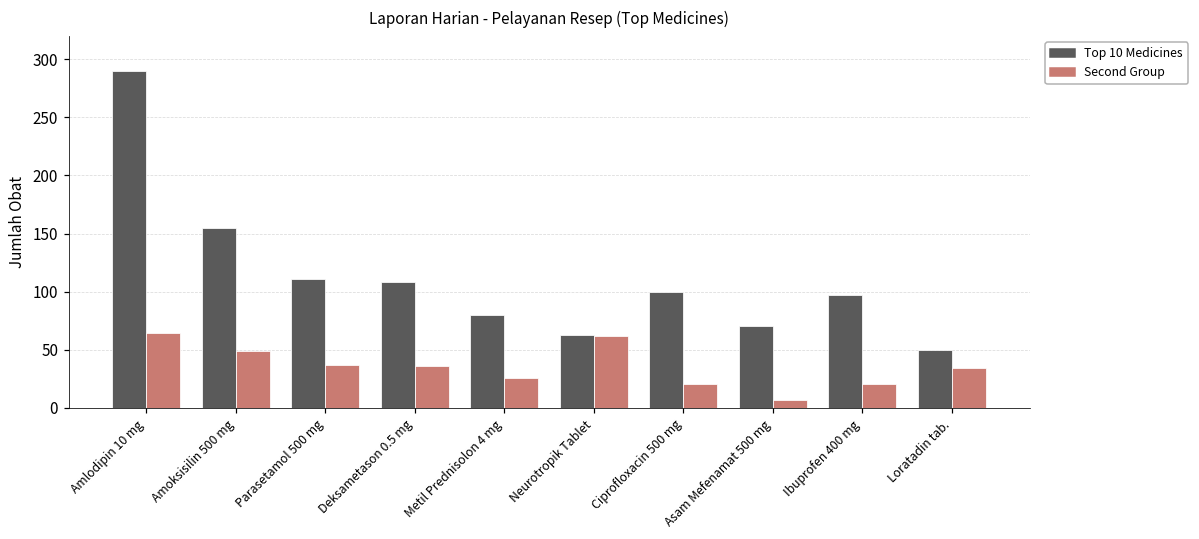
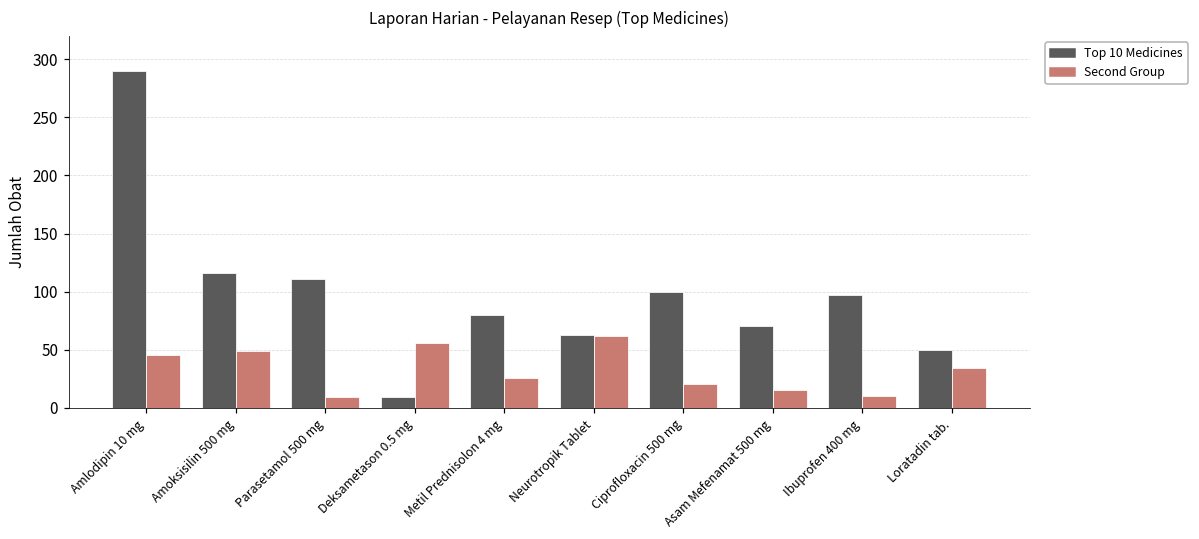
  {
    "Top 10 Medicines": {
      "Amlodipin 10 mg": 290,
-     "Amoksisilin 500 mg": 155,
+     "Amoksisilin 500 mg": 116,
      "Parasetamol 500 mg": 111,
-     "Deksametason 0.5 mg": 108,
+     "Deksametason 0.5 mg": 9,
      "Metil Prednisolon 4 mg": 80,
      "Neurotropik Tablet": 63,
      "Ciprofloxacin 500 mg": 100,
      "Asam Mefenamat 500 mg": 70,
      "Ibuprofen 400 mg": 97,
      "Loratadin tab.": 50
    },
    "Second Group": {
-     "Amlodipin 10 mg": 64,
+     "Amlodipin 10 mg": 45,
      "Amoksisilin 500 mg": 49,
-     "Parasetamol 500 mg": 37,
-     "Deksametason 0.5 mg": 36,
+     "Parasetamol 500 mg": 9,
+     "Deksametason 0.5 mg": 56,
      "Metil Prednisolon 4 mg": 26,
      "Neurotropik Tablet": 62,
      "Ciprofloxacin 500 mg": 20,
-     "Asam Mefenamat 500 mg": 7,
-     "Ibuprofen 400 mg": 20,
+     "Asam Mefenamat 500 mg": 15,
+     "Ibuprofen 400 mg": 10,
      "Loratadin tab.": 34
    }
  }
